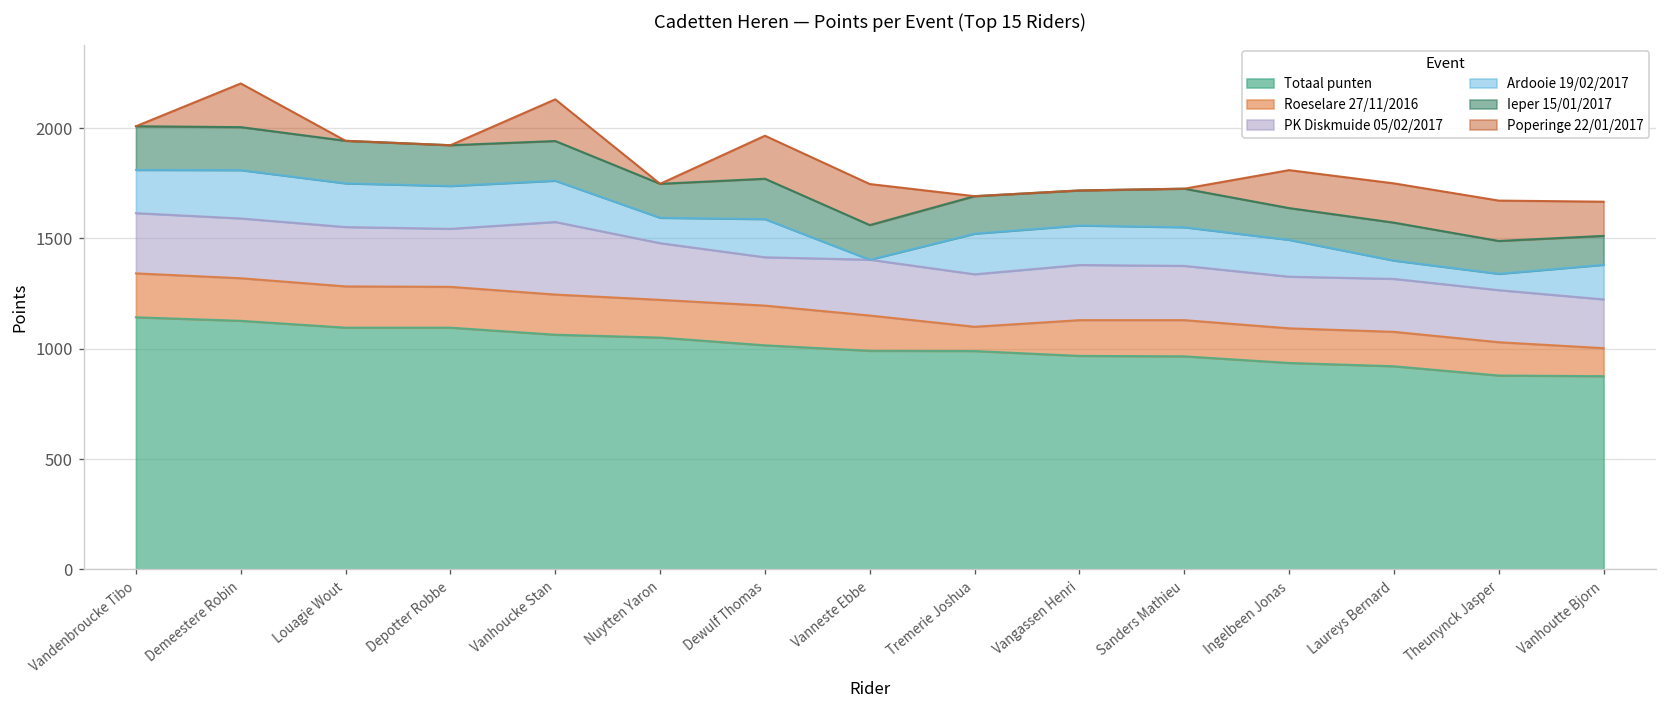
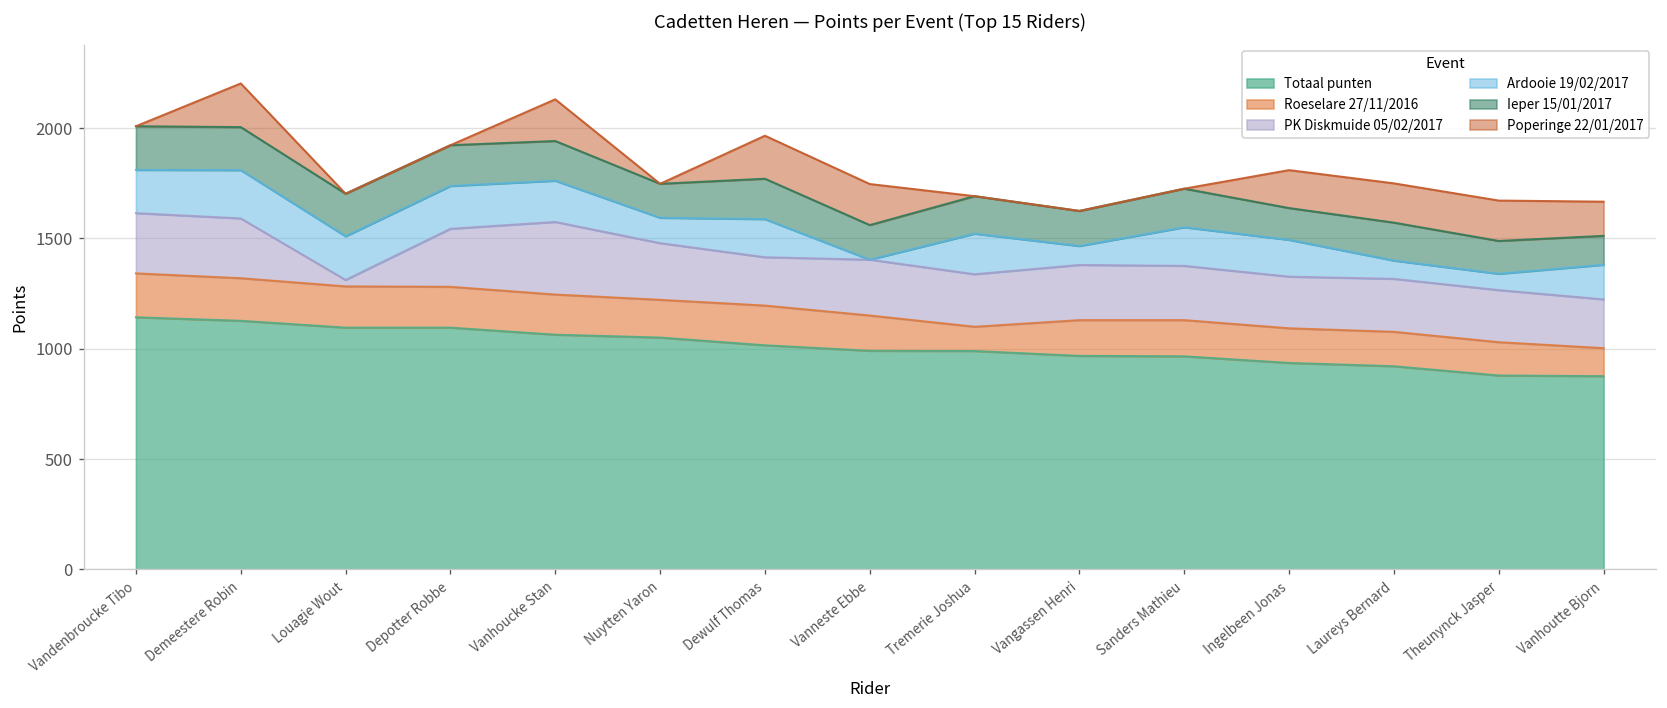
  {
    "PK Diskmuide 05/02/2017": {
      "Vandenbroucke Tibo": 270,
      "Demeestere Robin": 270,
-     "Louagie Wout": 270,
+     "Louagie Wout": 30,
      "Depotter Robbe": 260,
      "Vanhoucke Stan": 330,
      "Nuytten Yaron": 260,
      "Dewulf Thomas": 220,
      "Tremerie Joshua": 240,
      "Vangassen Henri": 250,
      "Sanders Mathieu": 250,
      "Ingelbeen Jonas": 230,
      "Laureys Bernard": 240,
      "Theunynck Jasper": 240,
      "Vanhoutte Bjorn": 220
    },
    "Ardooie 19/02/2017": {
      "Vandenbroucke Tibo": 200,
      "Demeestere Robin": 220,
      "Louagie Wout": 200,
      "Depotter Robbe": 190,
      "Vanhoucke Stan": 190,
      "Nuytten Yaron": 120,
      "Dewulf Thomas": 170,
      "Tremerie Joshua": 180,
-     "Vangassen Henri": 180,
+     "Vangassen Henri": 90,
      "Sanders Mathieu": 180,
      "Ingelbeen Jonas": 170,
      "Laureys Bernard": 80,
      "Theunynck Jasper": 70,
      "Vanhoutte Bjorn": 160
    }
  }
